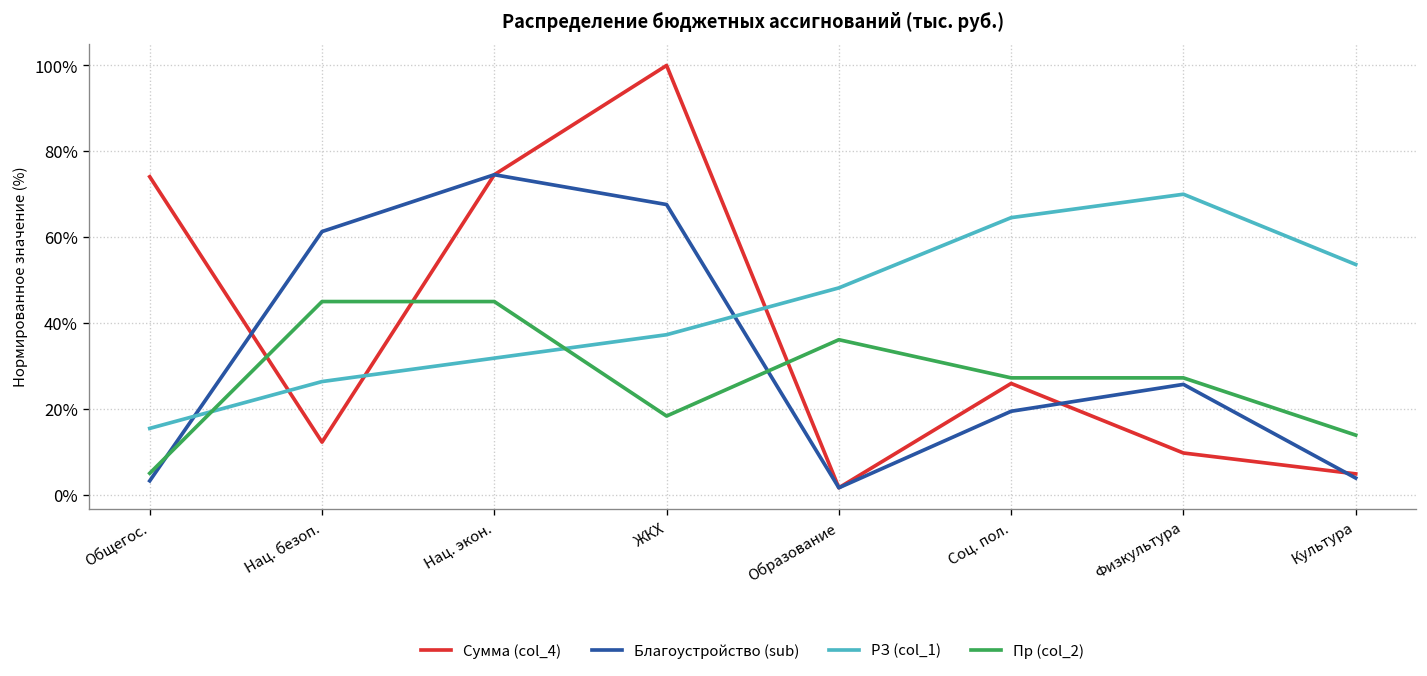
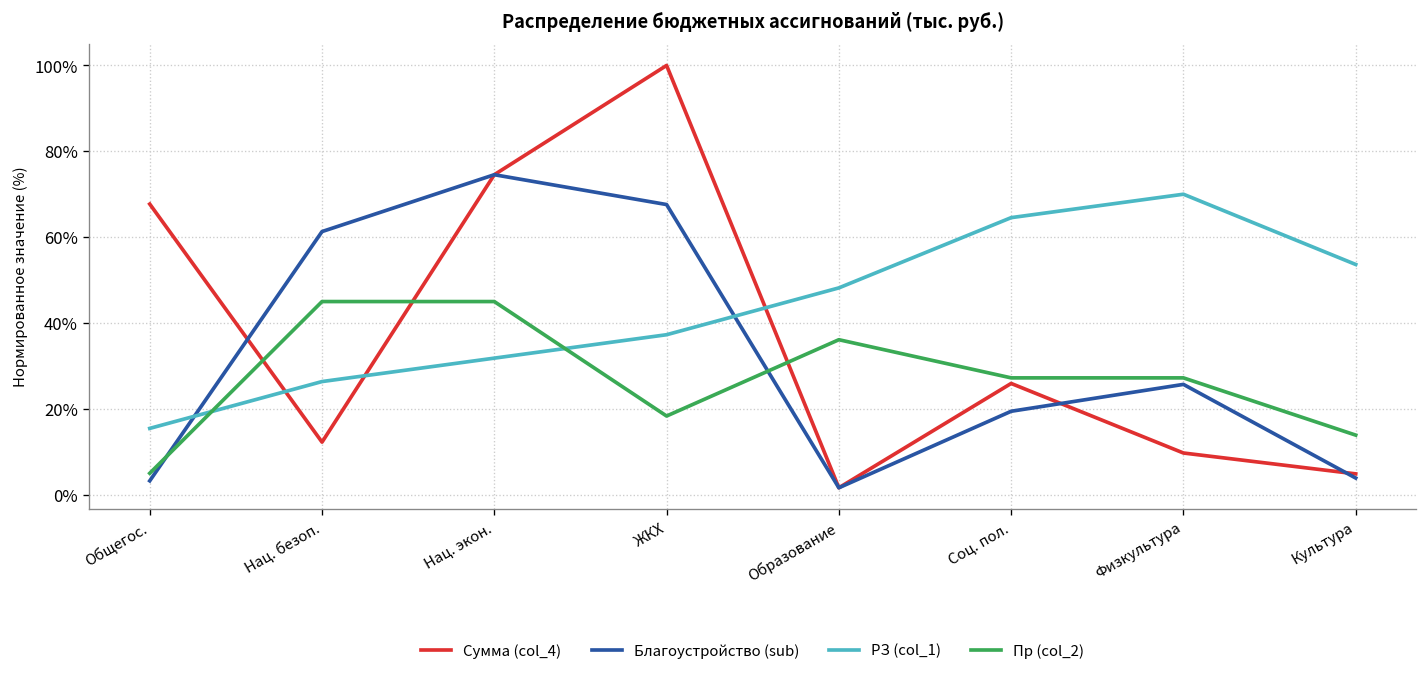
  {
    "Сумма (col_4)": {
-     "Общегос.": "74%",
+     "Общегос.": "68%",
      "Нац. безоп.": "12%",
      "ЖКХ": "100%",
      "Соц. пол.": "26%",
      "Физкультура": "10%",
      "Культура": "5%"
    },
    "Благоустройство (sub)": {
      "Общегос.": "3%",
      "Нац. безоп.": "61%",
      "ЖКХ": "68%",
      "Соц. пол.": "19%",
      "Физкультура": "26%",
      "Культура": "4%"
    },
    "РЗ (col_1)": {
      "Общегос.": "15%",
      "Нац. безоп.": "26%",
      "Нац. экон.": "32%",
      "ЖКХ": "37%",
      "Образование": "48%",
      "Соц. пол.": "65%",
      "Физкультура": "70%",
      "Культура": "54%"
    },
    "Пр (col_2)": {
      "Общегос.": "5%",
      "Нац. безоп.": "45%",
      "Нац. экон.": "45%",
      "ЖКХ": "18%",
      "Образование": "36%",
      "Соц. пол.": "27%",
      "Физкультура": "27%",
      "Культура": "14%"
    }
  }
